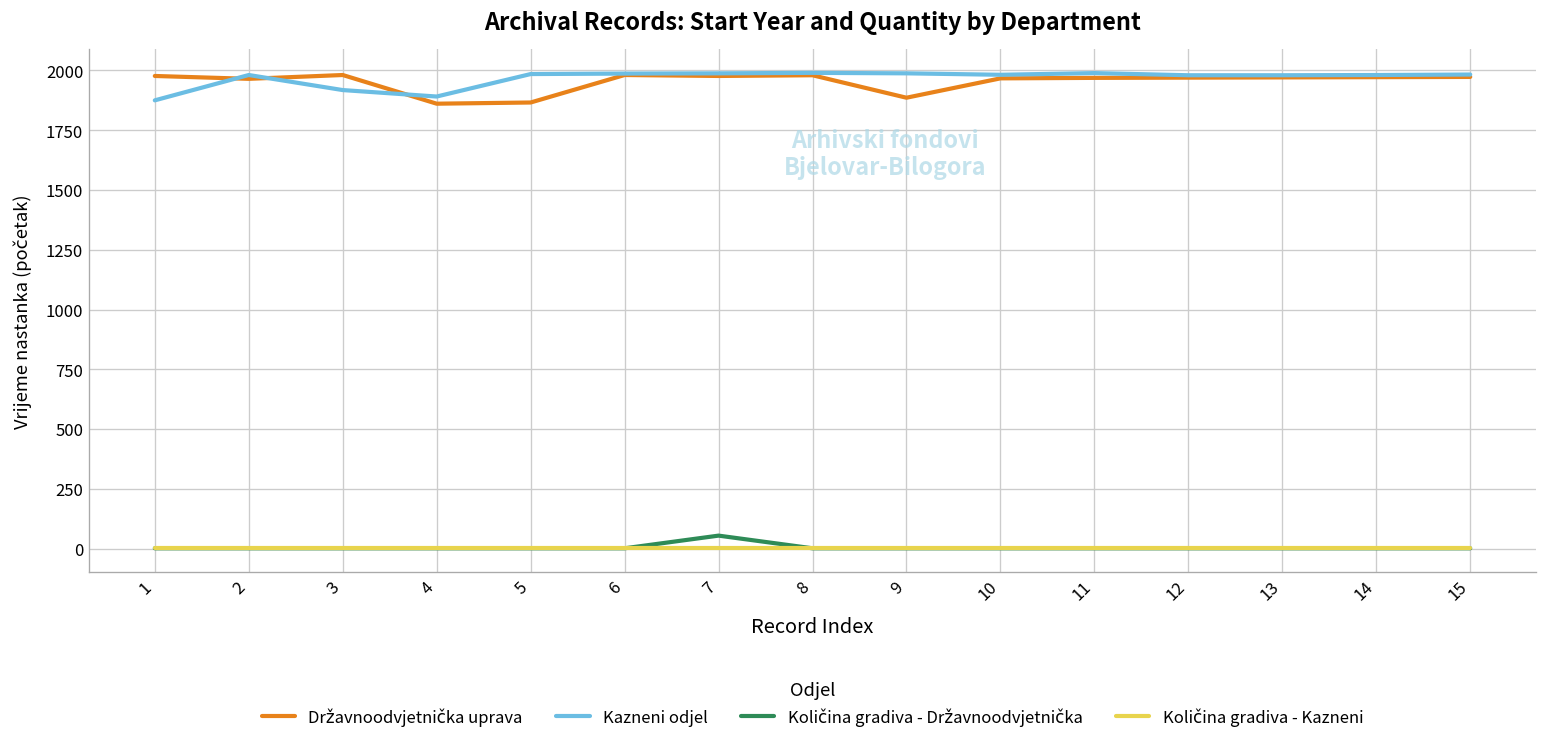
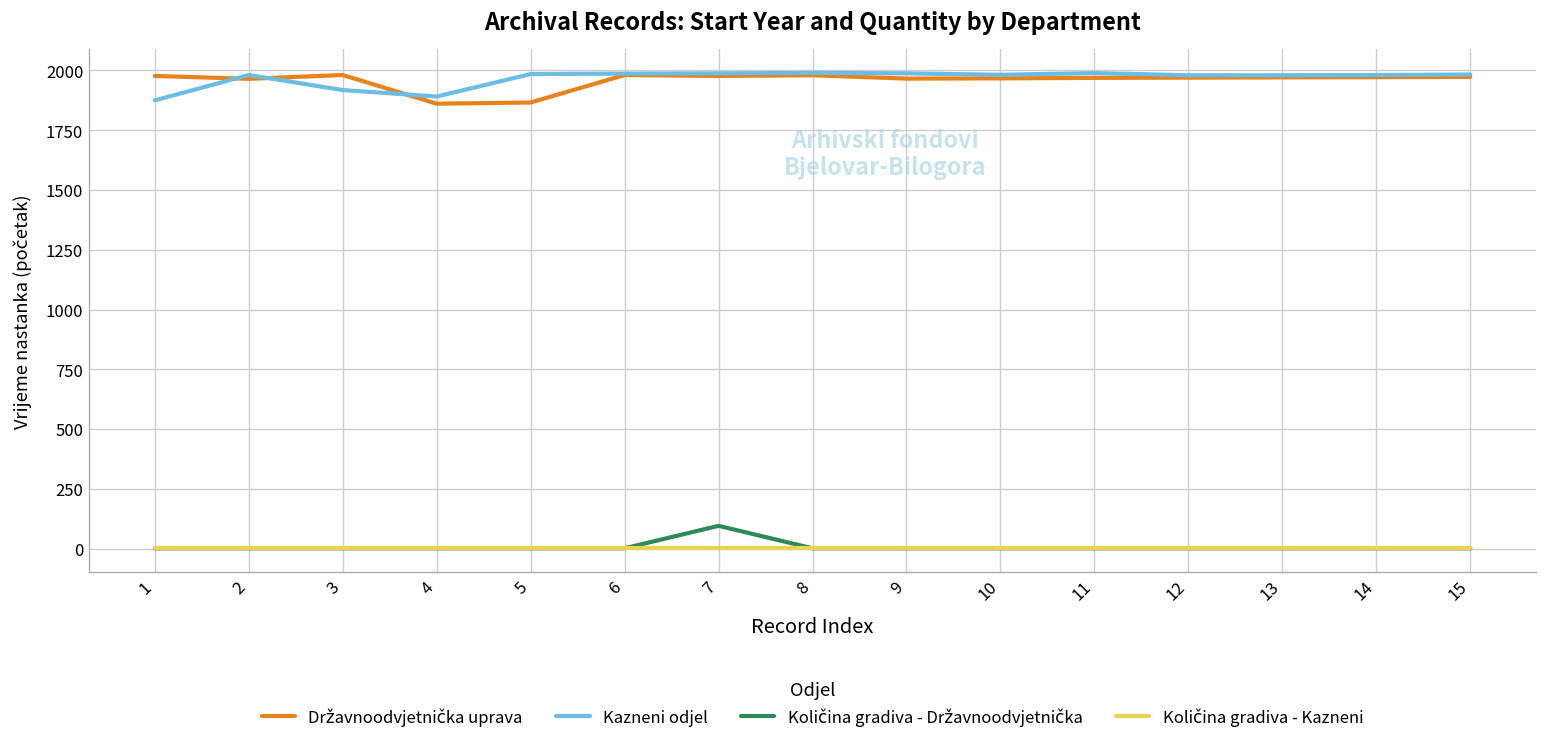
  {
    "Državnoodvjetnička uprava": {
      "1": 1980,
      "2": 1970,
      "3": 1980,
      "4": 1860,
      "5": 1870,
-     "9": 1890,
+     "9": 1970,
      "10": 1970,
      "11": 1970
    },
    "Kazneni odjel": {
      "1": 1880,
      "2": 1980,
      "3": 1920,
      "4": 1890,
      "5": 1990,
      "9": 1990,
      "10": 1980,
      "11": 1990
    },
    "Količina gradiva - Državnoodvjetnička": {
-     "7": 50
+     "7": 100
    },
    "Količina gradiva - Kazneni": {
      "7": 0
    }
  }
